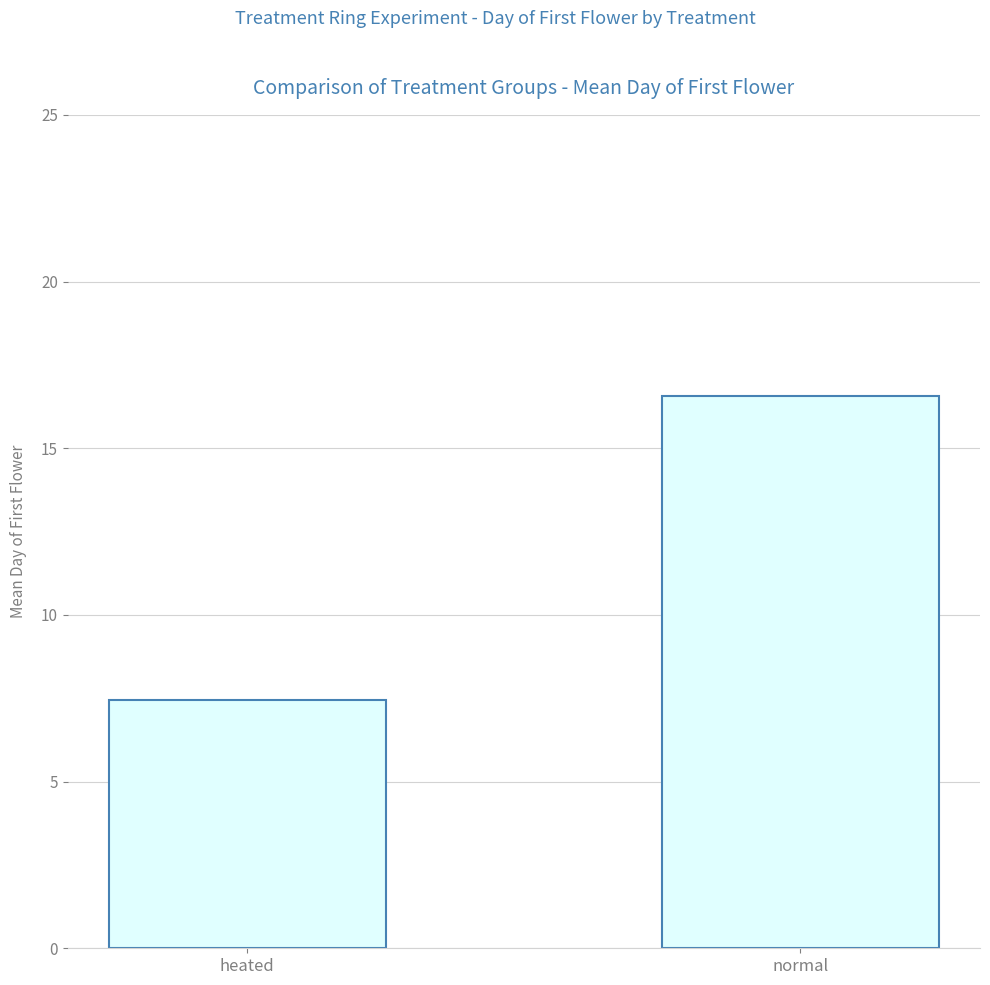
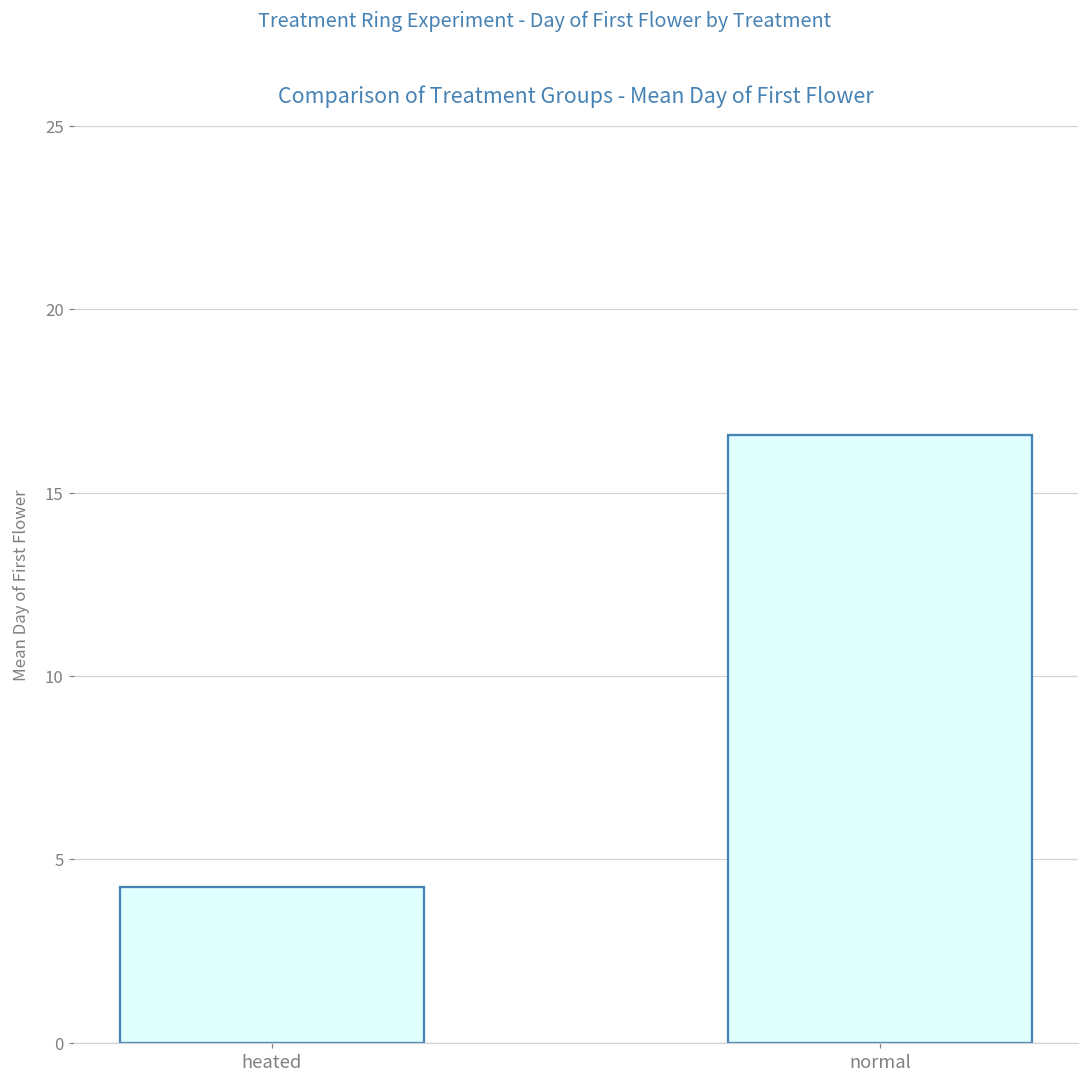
  {
-   "heated": 7.5,
+   "heated": 4.3,
    "normal": 16.6
  }
